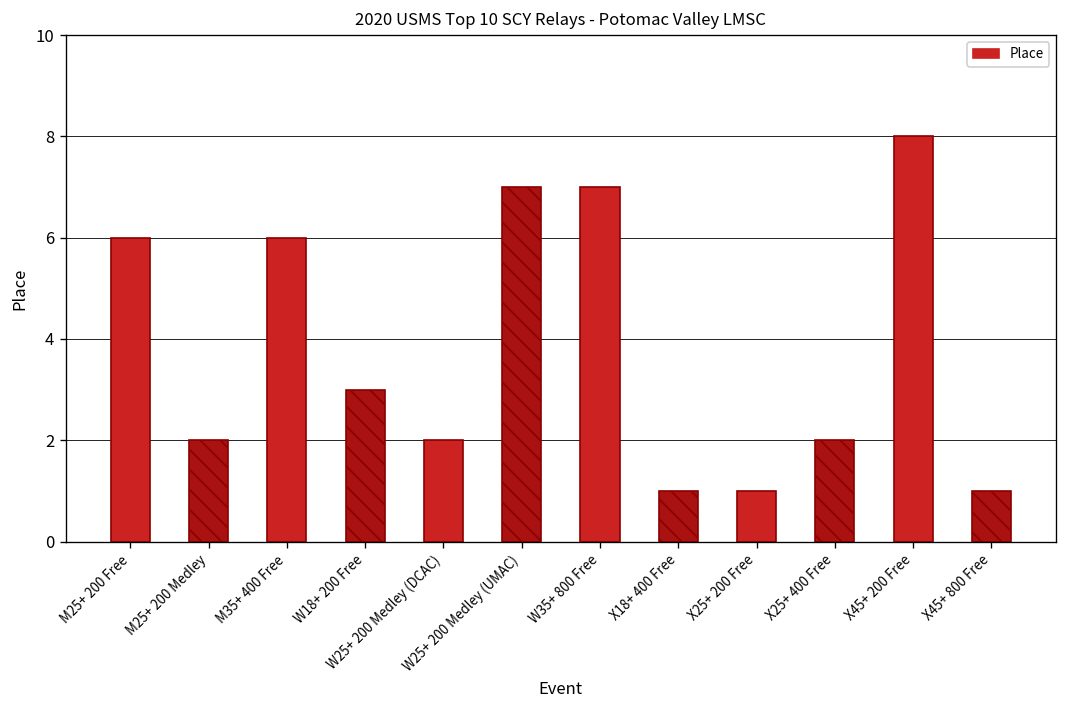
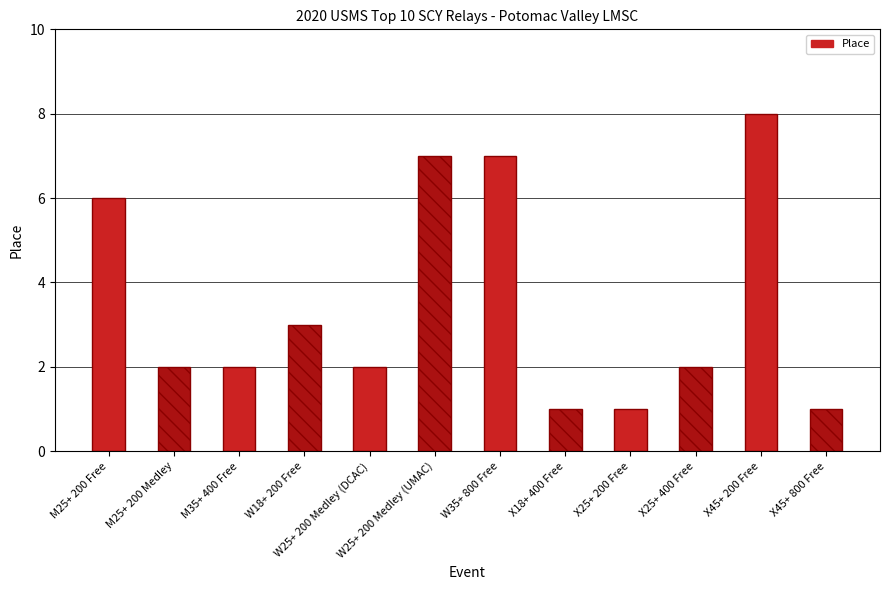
  {
    "M25+ 200 Free": 6,
    "M25+ 200 Medley": 2,
-   "M35+ 400 Free": 6,
+   "M35+ 400 Free": 2,
    "W18+ 200 Free": 3,
    "W25+ 200 Medley (DCAC)": 2,
    "W25+ 200 Medley (UMAC)": 7,
    "W35+ 800 Free": 7,
    "X18+ 400 Free": 1,
    "X25+ 200 Free": 1,
    "X25+ 400 Free": 2,
    "X45+ 200 Free": 8,
    "X45+ 800 Free": 1
  }
